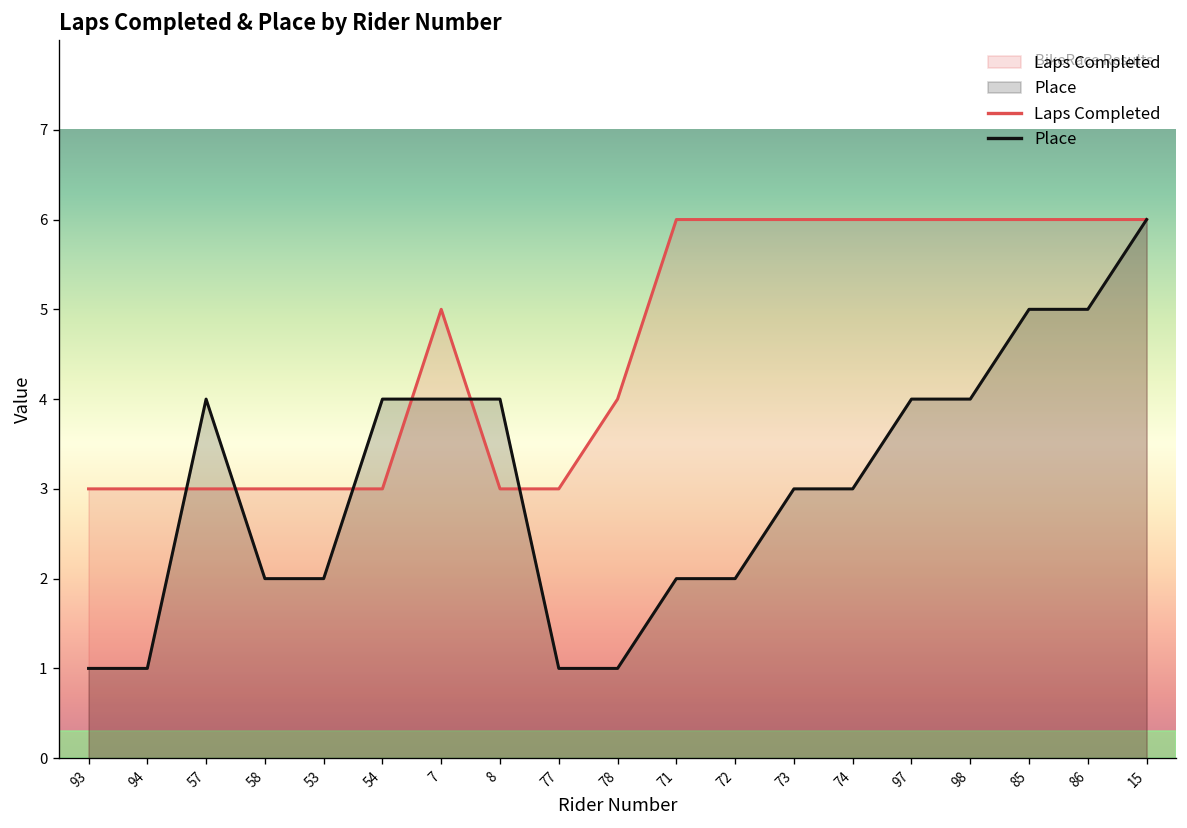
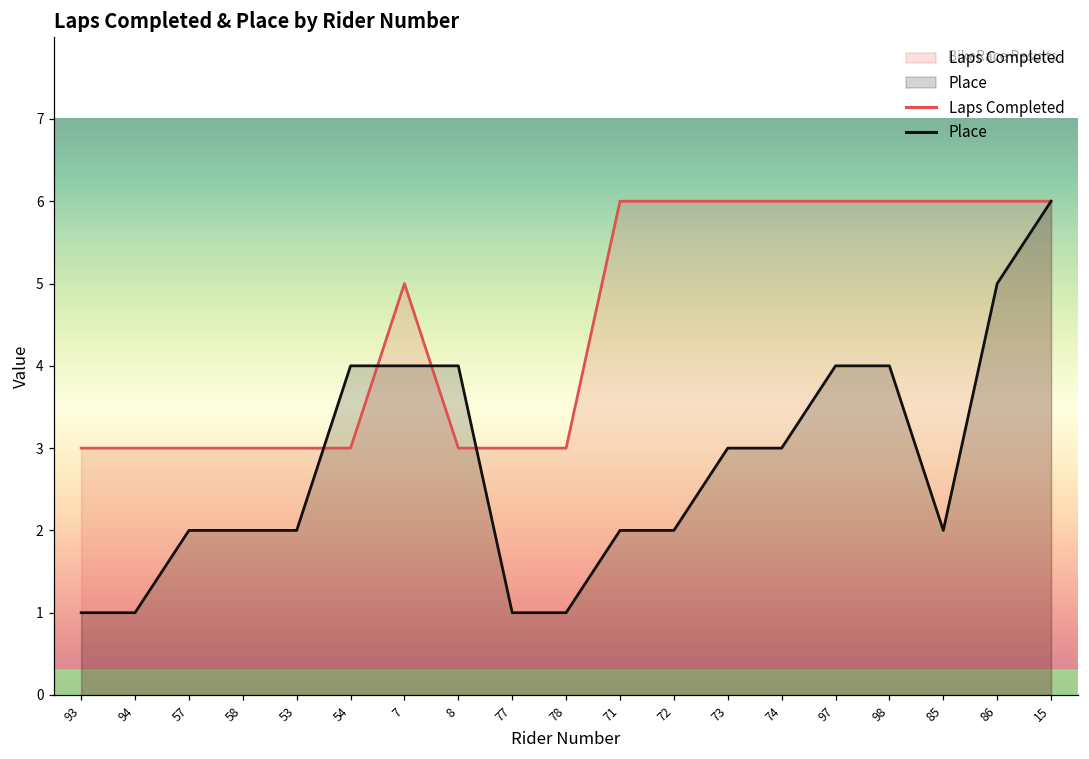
  {
    "Laps Completed": {
      "93": 3,
      "94": 3,
      "57": 3,
      "58": 3,
      "53": 3,
      "54": 3,
      "7": 5,
      "8": 3,
      "77": 3,
-     "78": 4,
+     "78": 3,
      "71": 6,
      "72": 6,
      "73": 6,
      "74": 6,
      "97": 6,
      "98": 6,
      "85": 6,
      "86": 6
    },
    "Place": {
      "93": 1,
      "94": 1,
-     "57": 4,
+     "57": 2,
      "58": 2,
      "53": 2,
      "54": 4,
      "7": 4,
      "8": 4,
      "77": 1,
      "78": 1,
      "71": 2,
      "72": 2,
      "73": 3,
      "74": 3,
      "97": 4,
      "98": 4,
-     "85": 5,
+     "85": 2,
      "86": 5
    }
  }
